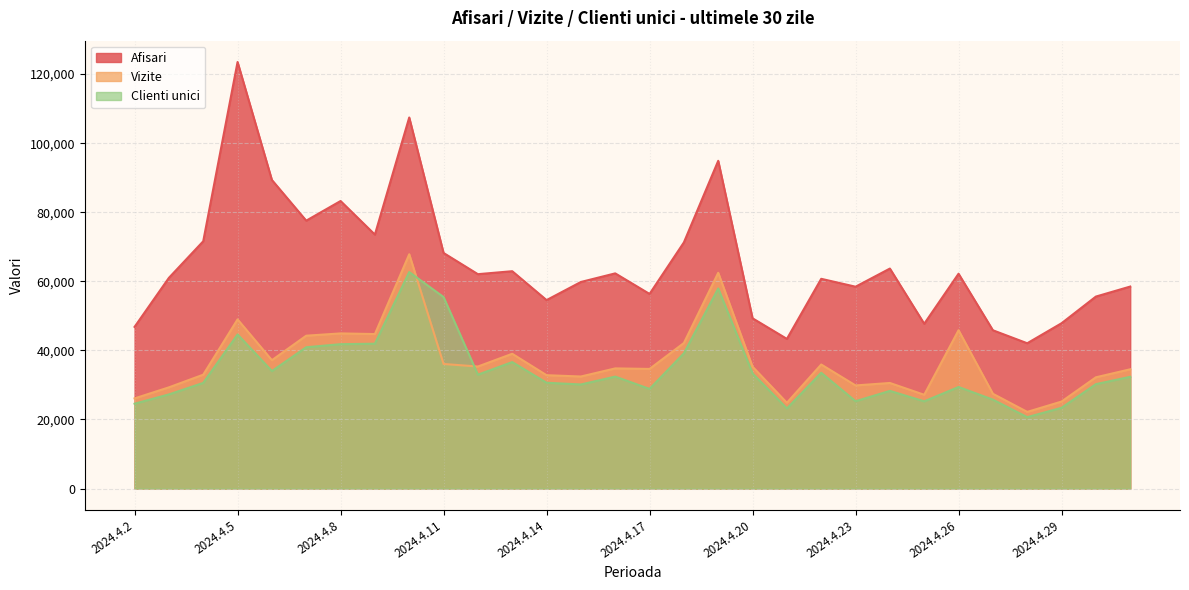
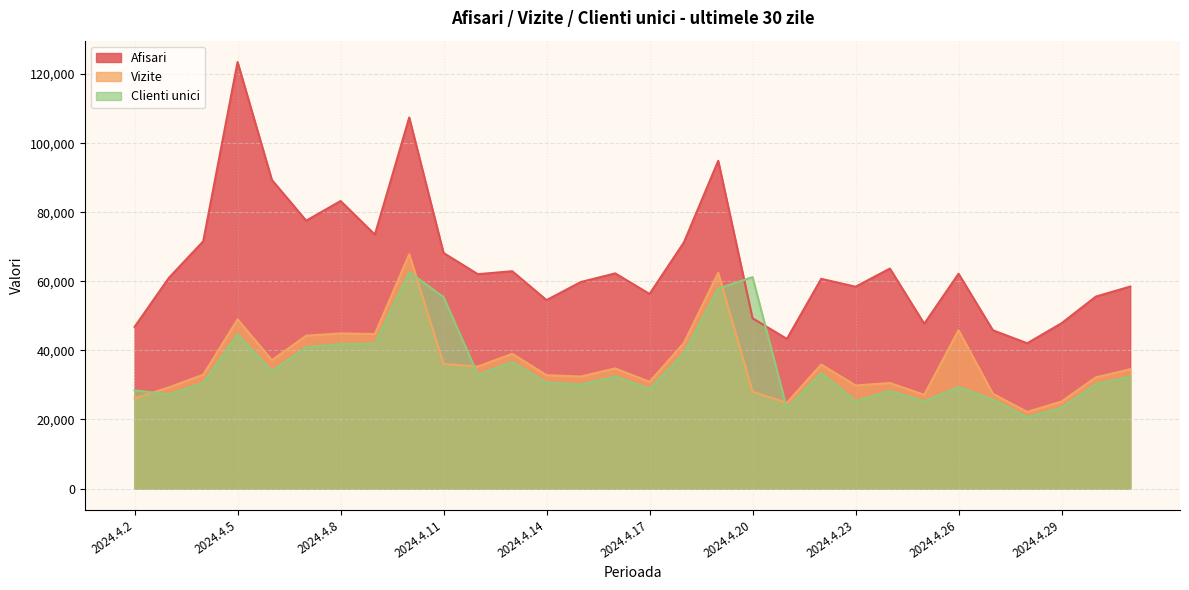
  {
    "Afisari": {
      "2024.4.2": "47,000",
      "2024.4.5": "123,000",
      "2024.4.8": "83,000",
      "2024.4.11": "68,000",
      "2024.4.14": "55,000",
      "2024.4.17": "56,000",
      "2024.4.20": "49,000",
      "2024.4.23": "58,000",
      "2024.4.26": "62,000",
      "2024.4.29": "48,000"
    },
    "Vizite": {
      "2024.4.2": "26,000",
      "2024.4.5": "49,000",
      "2024.4.8": "45,000",
      "2024.4.11": "36,000",
      "2024.4.14": "33,000",
-     "2024.4.17": "35,000",
-     "2024.4.20": "35,000",
+     "2024.4.17": "31,000",
+     "2024.4.20": "28,000",
      "2024.4.23": "30,000",
      "2024.4.26": "46,000",
      "2024.4.29": "25,000"
    },
    "Clienti unici": {
-     "2024.4.2": "25,000",
+     "2024.4.2": "28,000",
      "2024.4.5": "45,000",
      "2024.4.8": "42,000",
      "2024.4.11": "55,000",
      "2024.4.14": "31,000",
      "2024.4.17": "29,000",
-     "2024.4.20": "33,000",
+     "2024.4.20": "61,000",
      "2024.4.23": "25,000",
      "2024.4.26": "29,000",
      "2024.4.29": "23,000"
    }
  }
